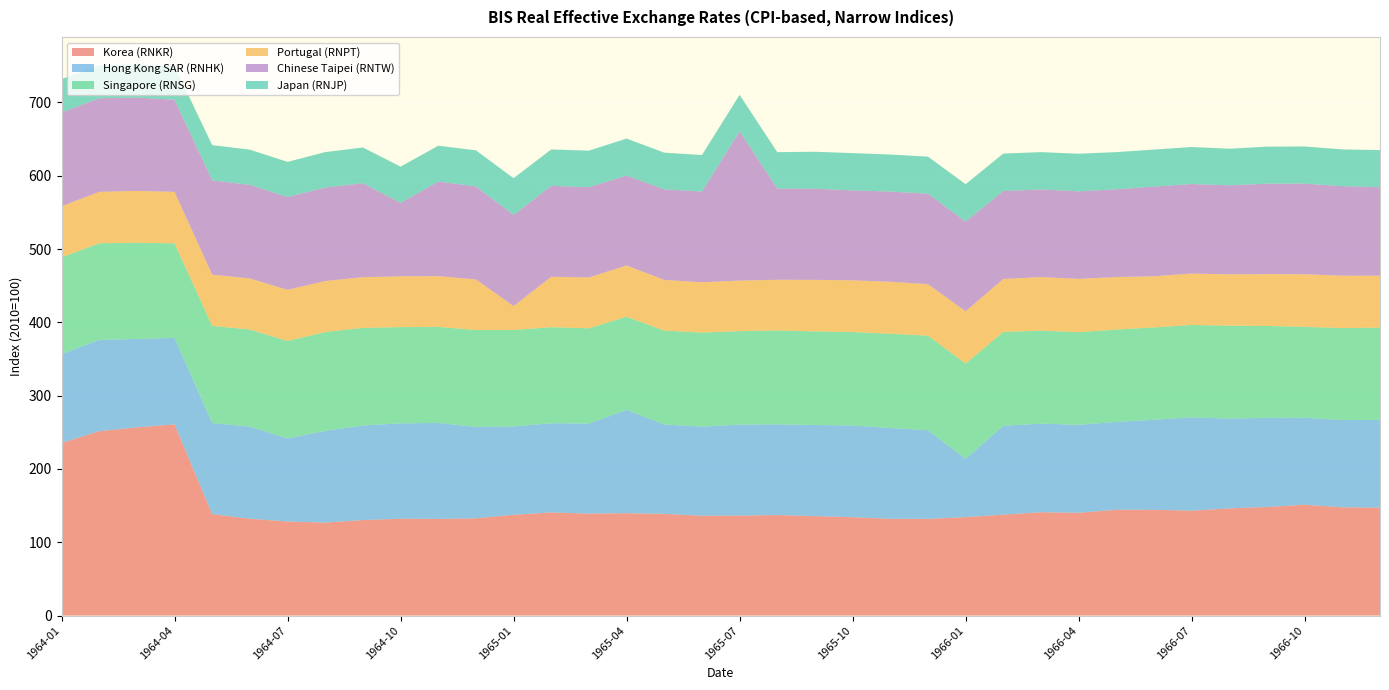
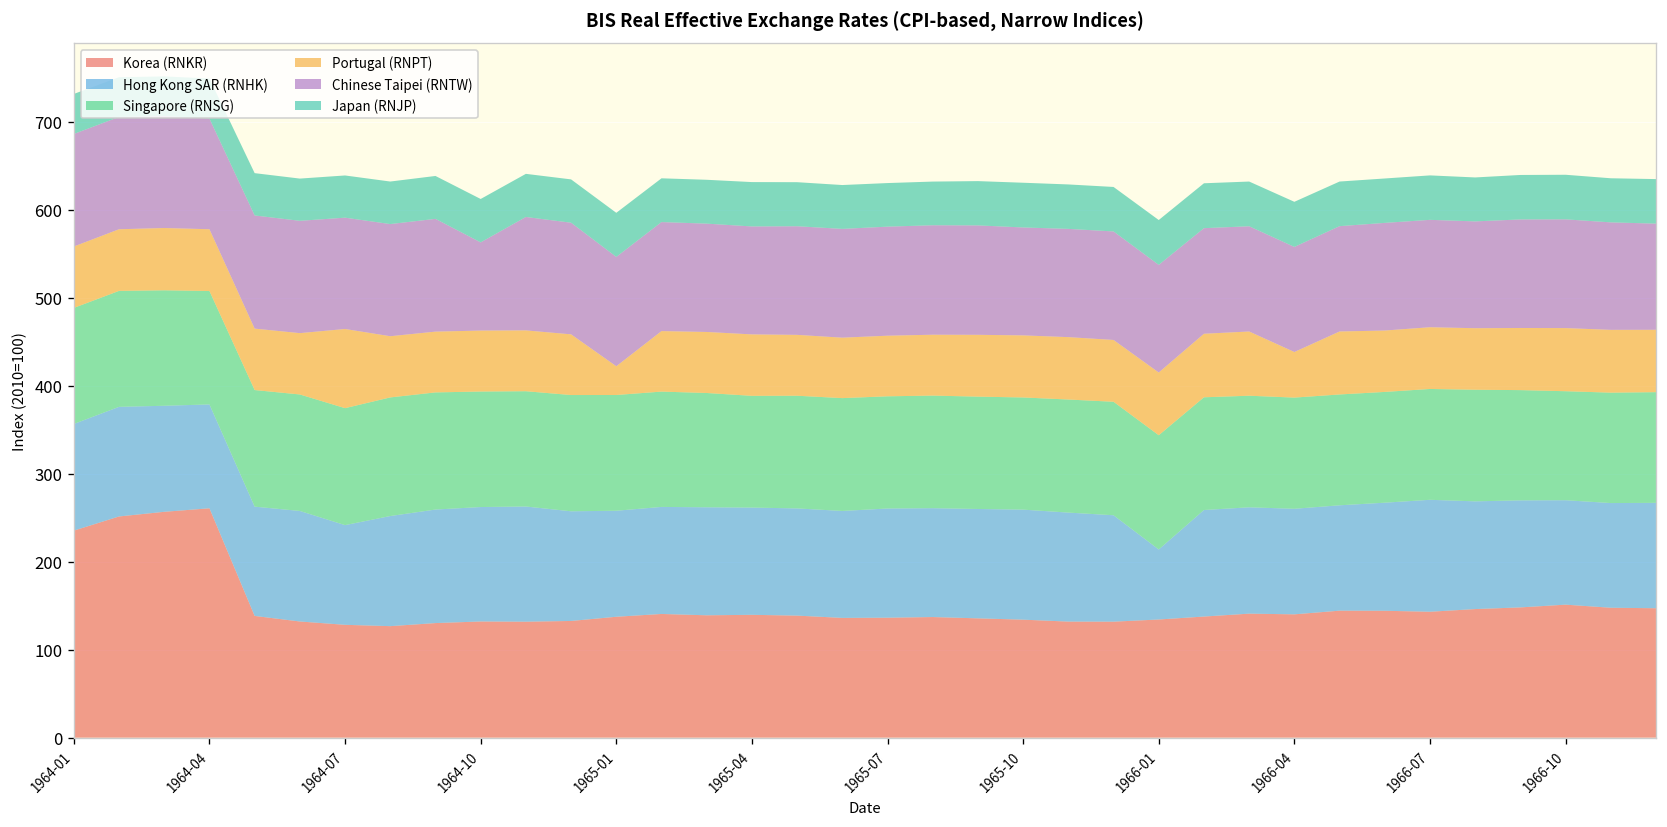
  {
    "Korea (RNKR)": {
      "1964-01": 240,
      "1964-04": 260,
      "1964-07": 130,
      "1964-10": 130,
      "1965-01": 140,
      "1965-04": 140,
      "1965-07": 140,
      "1965-10": 130,
      "1966-01": 130,
      "1966-04": 140,
      "1966-07": 140,
      "1966-10": 150
    },
    "Hong Kong SAR (RNHK)": {
      "1964-01": 120,
      "1964-04": 120,
      "1964-07": 110,
      "1964-10": 130,
      "1965-01": 120,
-     "1965-04": 140,
+     "1965-04": 120,
      "1965-07": 120,
      "1965-10": 130,
      "1966-01": 80,
      "1966-04": 120,
      "1966-07": 130,
      "1966-10": 120
    },
    "Portugal (RNPT)": {
      "1964-01": 70,
      "1964-04": 70,
-     "1964-07": 70,
+     "1964-07": 90,
      "1964-10": 70,
      "1965-01": 30,
      "1965-04": 70,
      "1965-07": 70,
      "1965-10": 70,
      "1966-01": 70,
-     "1966-04": 70,
+     "1966-04": 50,
      "1966-07": 70,
      "1966-10": 70
    },
    "Chinese Taipei (RNTW)": {
      "1964-01": 130,
      "1964-04": 130,
      "1964-07": 130,
      "1964-10": 100,
      "1965-01": 120,
      "1965-04": 120,
-     "1965-07": 200,
+     "1965-07": 120,
      "1965-10": 120,
      "1966-01": 120,
      "1966-04": 120,
      "1966-07": 120,
      "1966-10": 120
    }
  }
